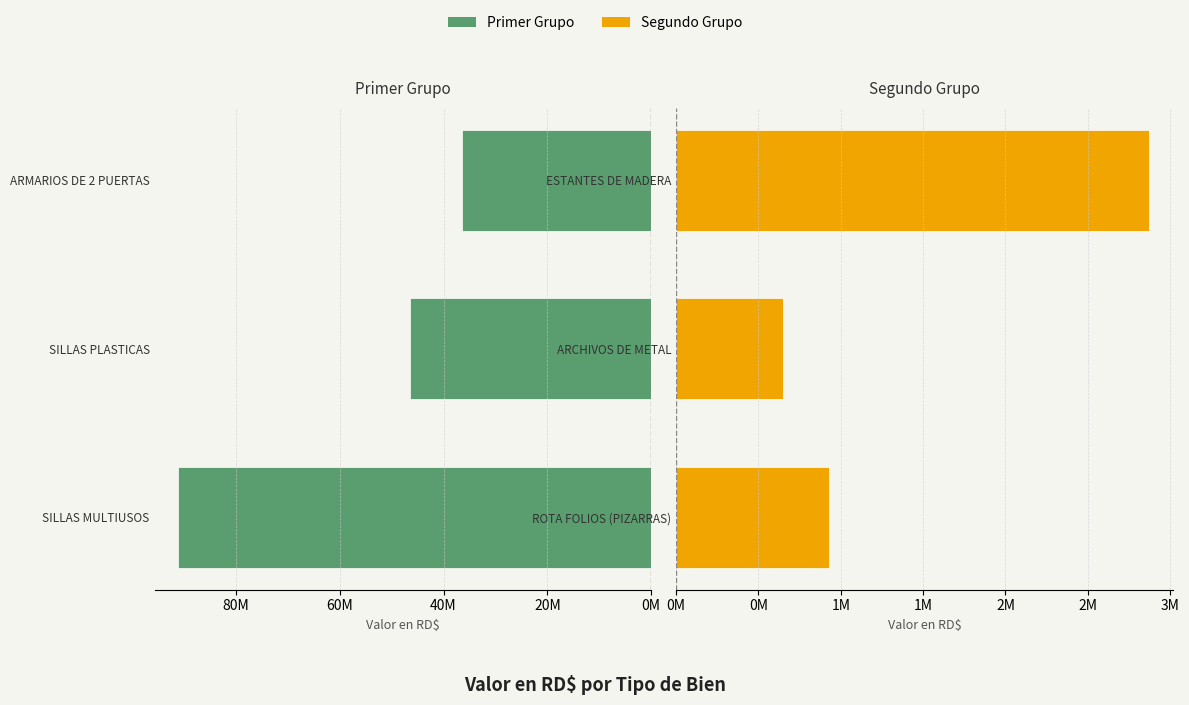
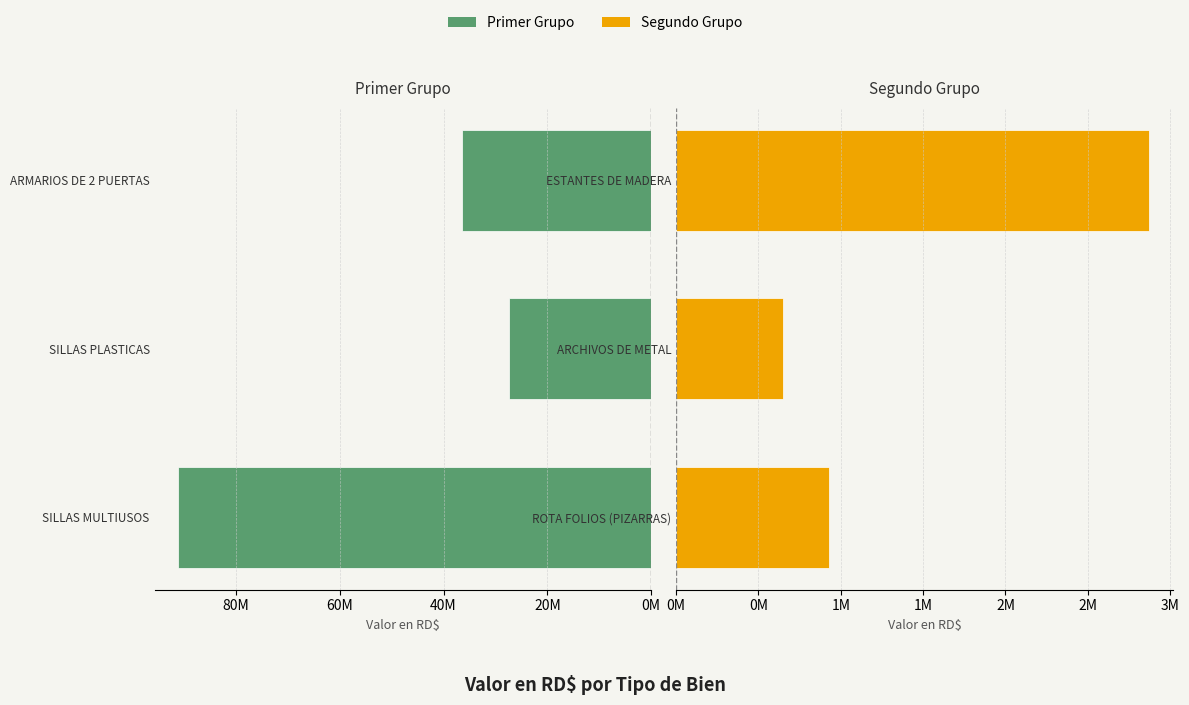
  {
    "Primer Grupo": {
      "ARMARIOS DE 2 PUERTAS": 37000000,
-     "SILLAS PLASTICAS": 46000000,
+     "SILLAS PLASTICAS": 27000000,
      "SILLAS MULTIUSOS": 91000000
    }
  }
